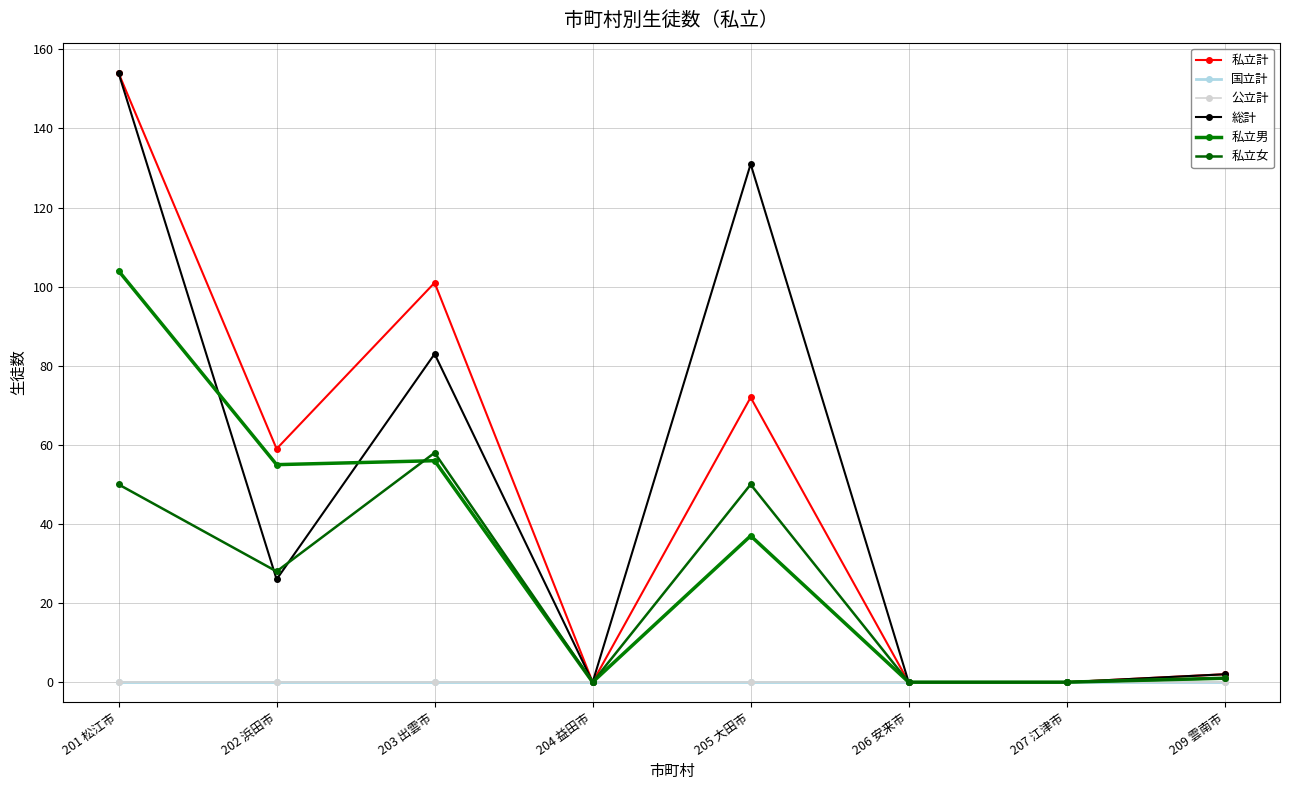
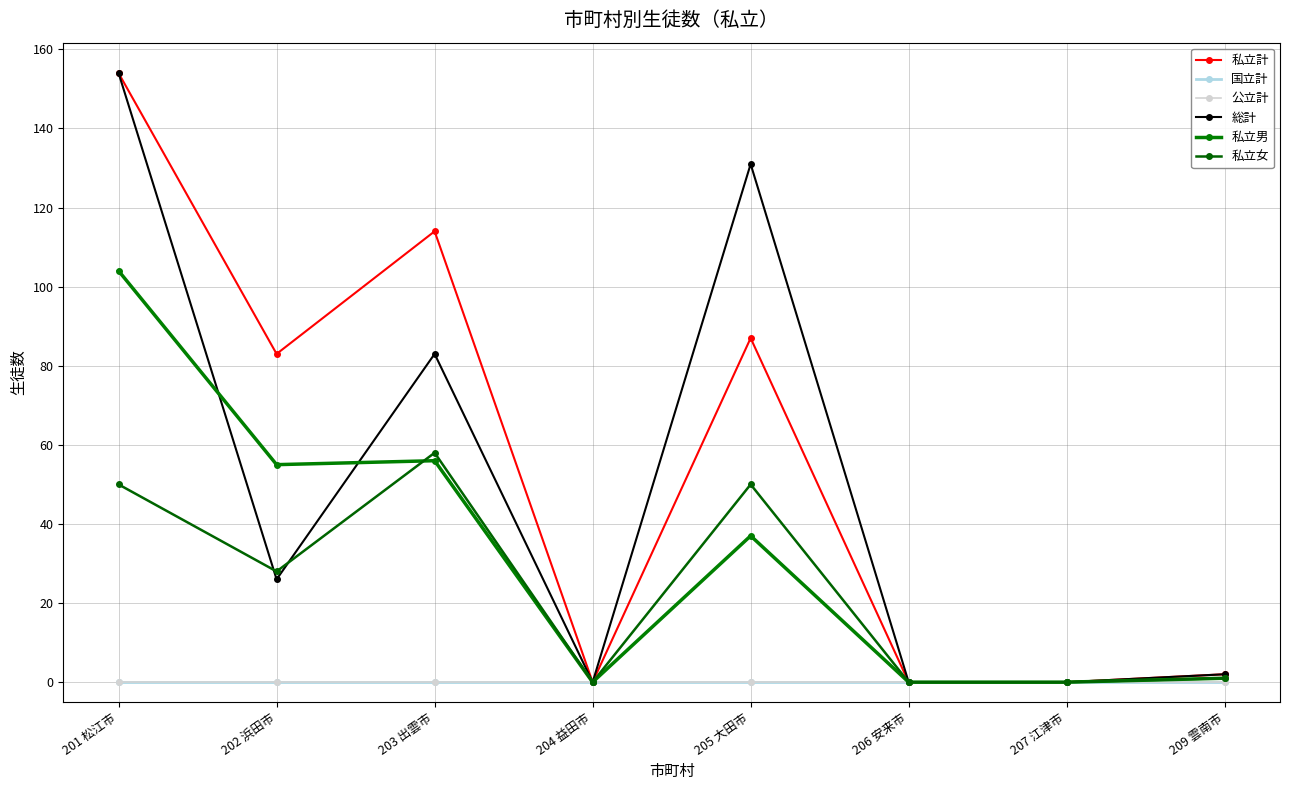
  {
    "私立計": {
-     "202 浜田市": 59,
-     "203 出雲市": 101,
-     "205 大田市": 72
+     "202 浜田市": 83,
+     "203 出雲市": 114,
+     "205 大田市": 87
    },
    "公立計": {
      "201 松江市": 0,
      "202 浜田市": 0,
      "203 出雲市": 0,
      "205 大田市": 0,
      "209 雲南市": 0
    },
    "総計": {
      "202 浜田市": 26,
      "203 出雲市": 83,
      "205 大田市": 131
    }
  }
